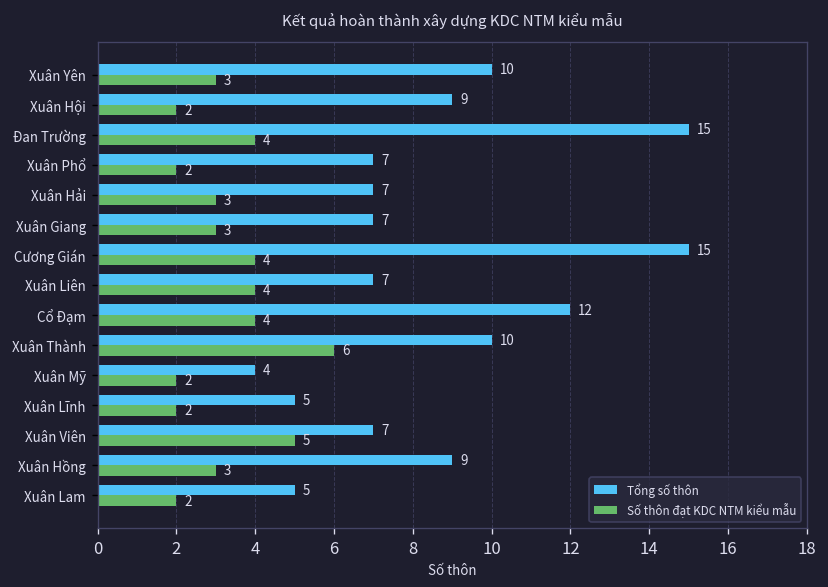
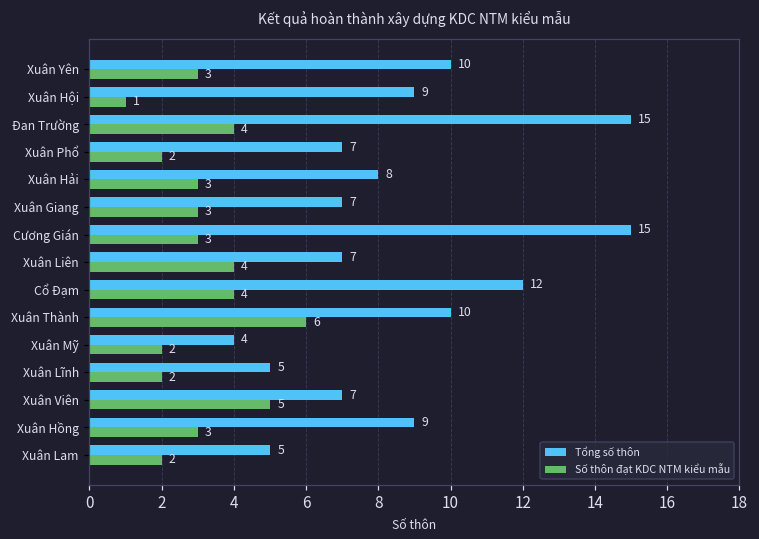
  {
    "Tổng số thôn": {
      "Xuân Yên": 10,
      "Xuân Hội": 9,
      "Đan Trường": 15,
      "Xuân Phổ": 7,
-     "Xuân Hải": 7,
+     "Xuân Hải": 8,
      "Xuân Giang": 7,
      "Cương Gián": 15,
      "Xuân Liên": 7,
      "Cổ Đạm": 12,
      "Xuân Thành": 10,
      "Xuân Mỹ": 4,
      "Xuân Lĩnh": 5,
      "Xuân Viên": 7,
      "Xuân Hồng": 9,
      "Xuân Lam": 5
    },
    "Số thôn đạt KDC NTM kiểu mẫu": {
      "Xuân Yên": 3,
-     "Xuân Hội": 2,
+     "Xuân Hội": 1,
      "Đan Trường": 4,
      "Xuân Phổ": 2,
      "Xuân Hải": 3,
      "Xuân Giang": 3,
-     "Cương Gián": 4,
+     "Cương Gián": 3,
      "Xuân Liên": 4,
      "Cổ Đạm": 4,
      "Xuân Thành": 6,
      "Xuân Mỹ": 2,
      "Xuân Lĩnh": 2,
      "Xuân Viên": 5,
      "Xuân Hồng": 3,
      "Xuân Lam": 2
    }
  }
